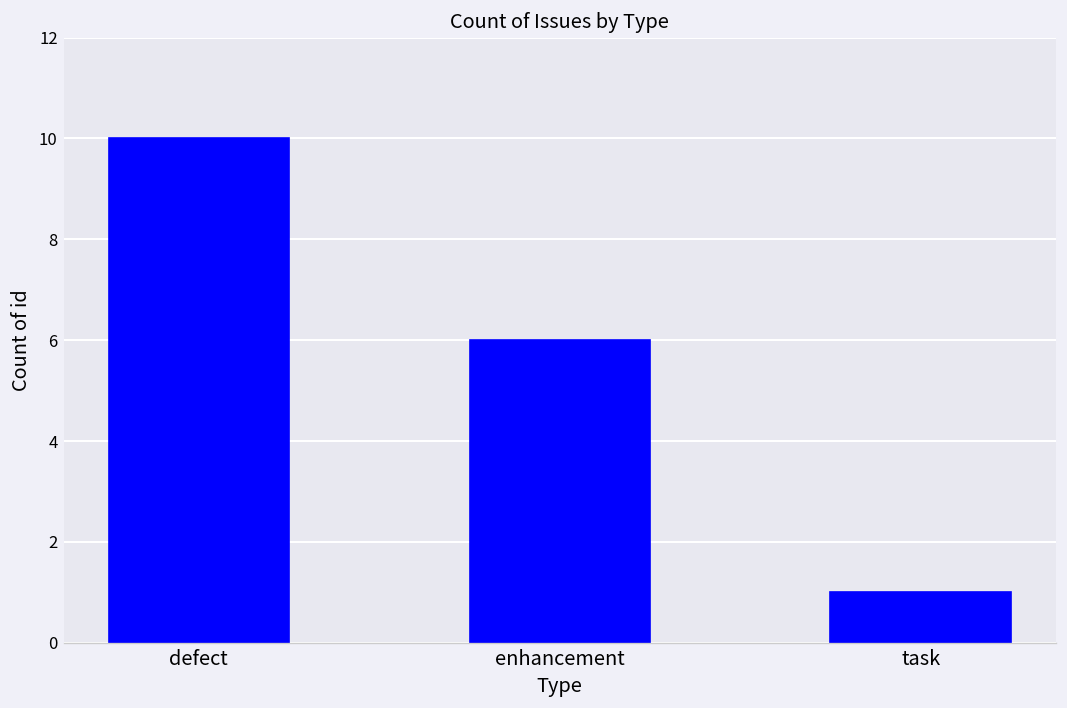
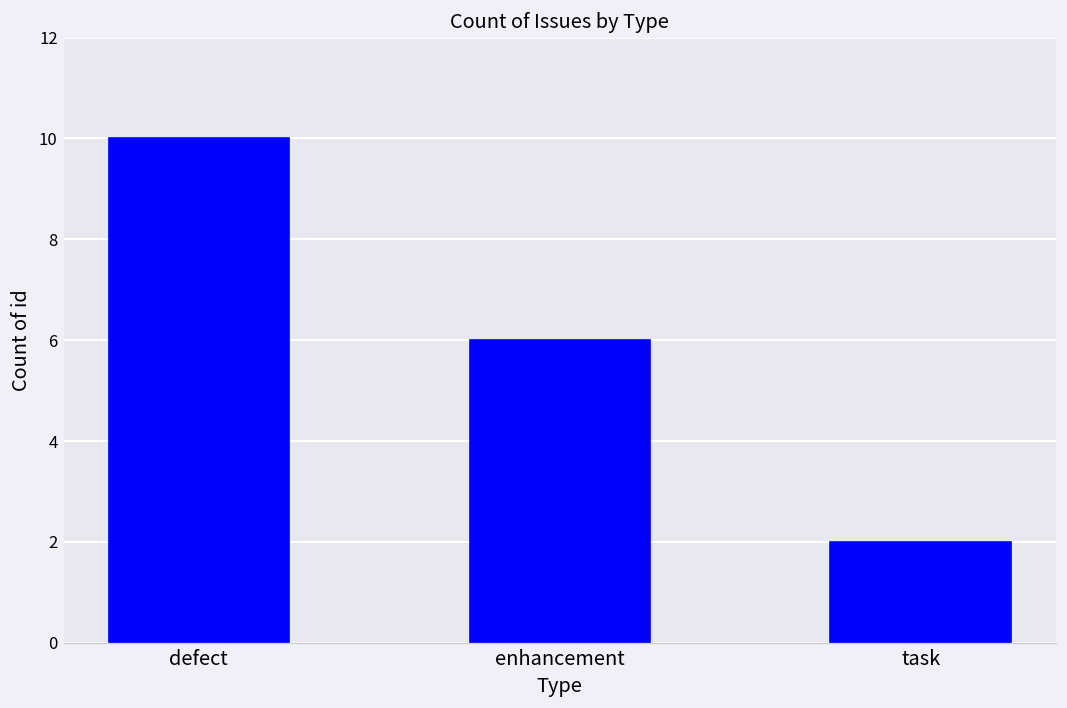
  {
    "defect": 10,
    "enhancement": 6,
-   "task": 1
+   "task": 2
  }
